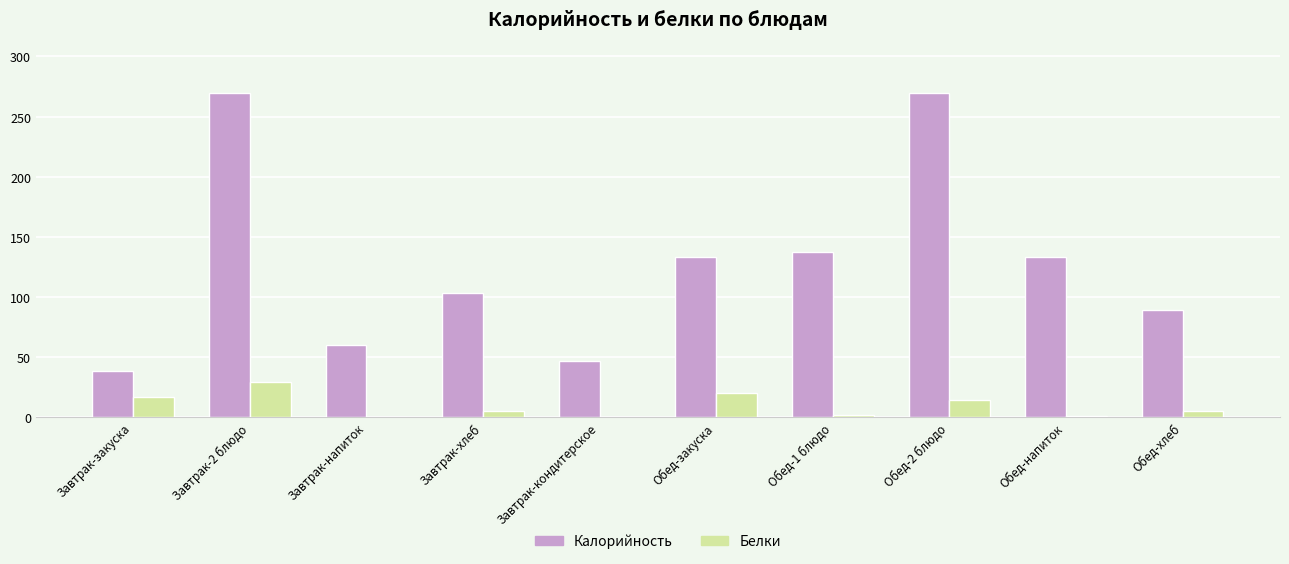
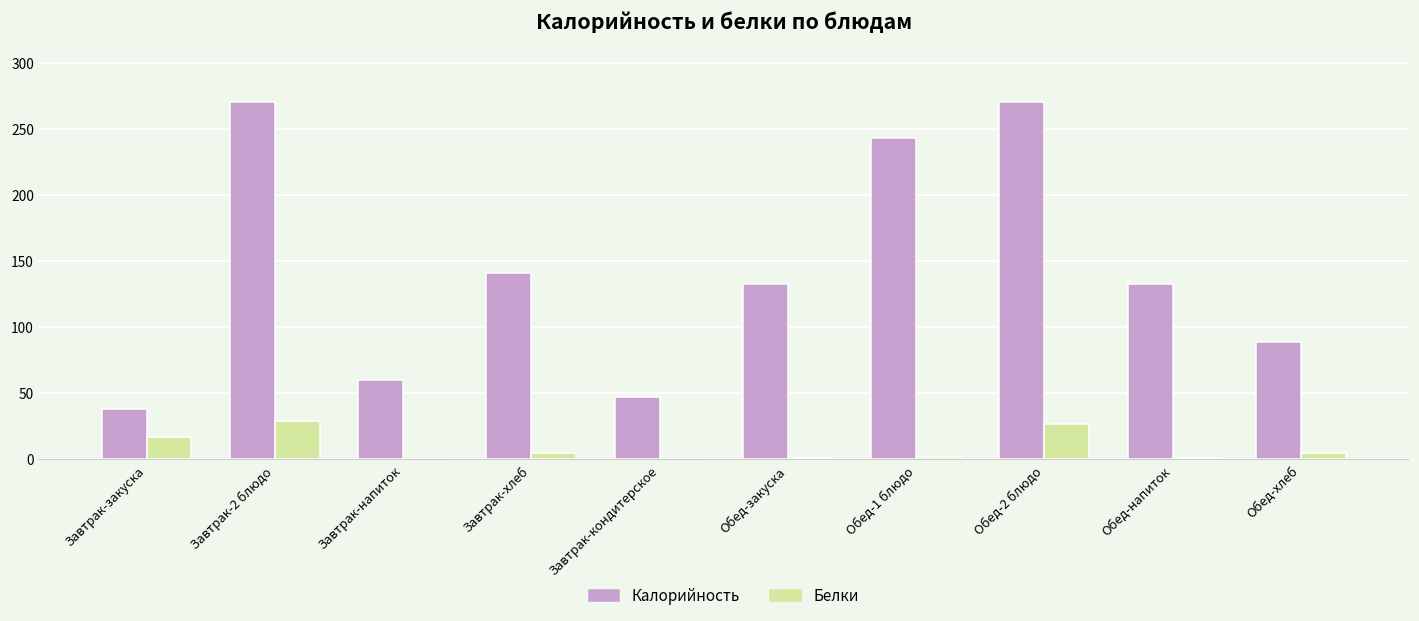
  {
    "Калорийность": {
      "Завтрак-закуска": 38,
      "Завтрак-2 блюдо": 270,
      "Завтрак-напиток": 60,
-     "Завтрак-хлеб": 103,
+     "Завтрак-хлеб": 141,
      "Завтрак-кондитерское": 47,
      "Обед-закуска": 133,
-     "Обед-1 блюдо": 137,
+     "Обед-1 блюдо": 243,
      "Обед-2 блюдо": 270,
      "Обед-напиток": 133,
      "Обед-хлеб": 89
    },
    "Белки": {
      "Завтрак-закуска": 17,
      "Завтрак-2 блюдо": 29,
      "Завтрак-напиток": 0,
      "Завтрак-хлеб": 5,
      "Завтрак-кондитерское": 0,
-     "Обед-закуска": 20,
-     "Обед-2 блюдо": 14,
+     "Обед-закуска": 1,
+     "Обед-2 блюдо": 27,
      "Обед-хлеб": 5
    }
  }
